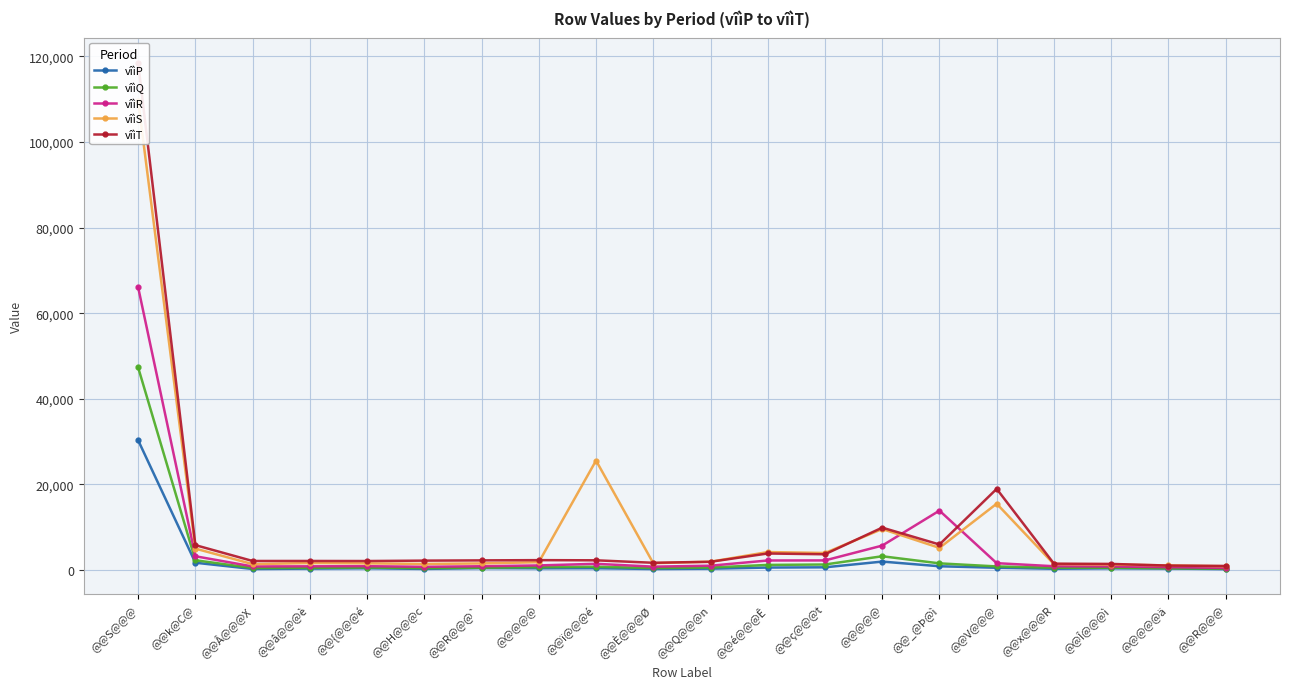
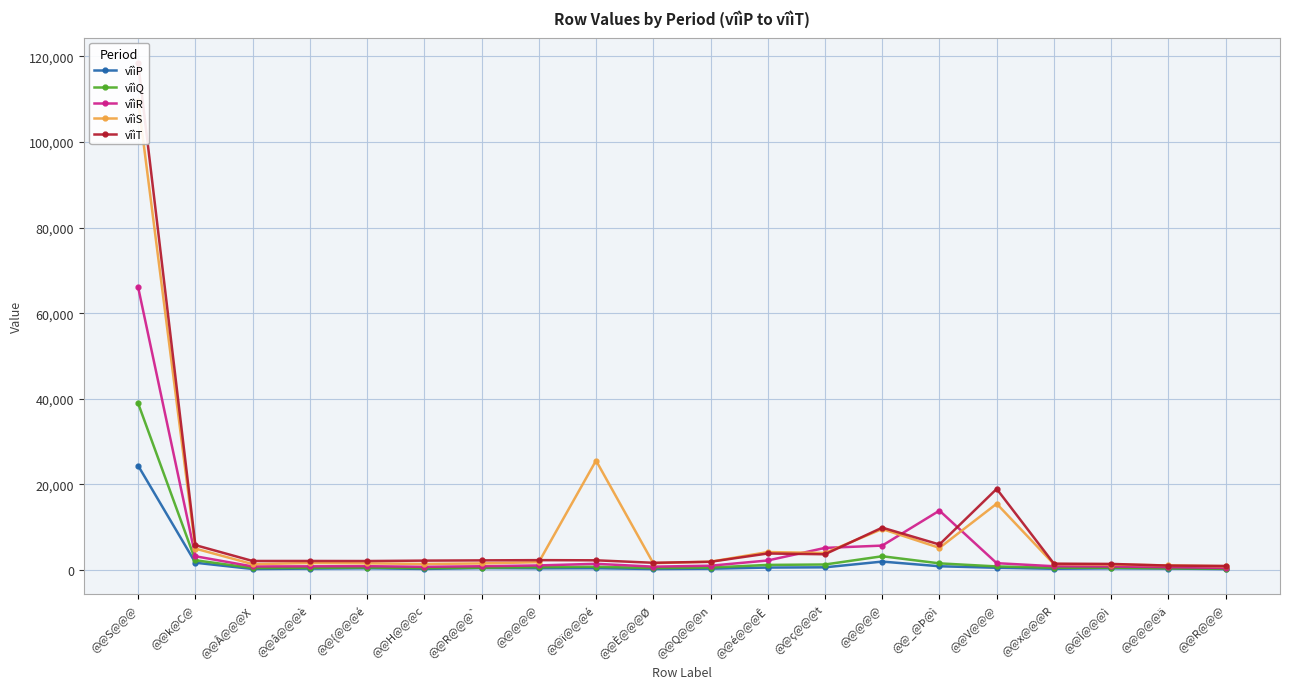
  {
    "vîìP": {
-     "@@S@@@": "30,000",
+     "@@S@@@": "24,000",
      "@@é@@@Ê": "1,000",
      "@@ç@@@t": "1,000",
      "@@_@Þ@ì": "1,000"
    },
    "vîìQ": {
-     "@@S@@@": "47,000",
+     "@@S@@@": "39,000",
      "@@é@@@Ê": "1,000",
      "@@ç@@@t": "1,000",
      "@@_@Þ@ì": "2,000"
    },
    "vîìR": {
      "@@S@@@": "66,000",
      "@@k@C@": "3,000",
      "@@ï@@@é": "1,000",
      "@@é@@@Ê": "2,000",
-     "@@ç@@@t": "2,000",
+     "@@ç@@@t": "5,000",
      "@@_@Þ@ì": "14,000",
      "@@V@@@": "2,000"
    },
    "vîìS": {
      "@@k@C@": "5,000",
      "@@H@@@c": "1,000",
      "@@R@@@`": "2,000",
      "@@ï@@@é": "26,000",
      "@@_@Þ@ì": "5,000",
      "@@V@@@": "15,000"
    },
    "vîìT": {
      "@@k@C@": "6,000",
      "@@Â@@@X": "2,000",
      "@@H@@@c": "2,000",
      "@@R@@@`": "2,000",
      "@@ï@@@é": "2,000",
      "@@_@Þ@ì": "6,000",
      "@@V@@@": "19,000"
    }
  }
